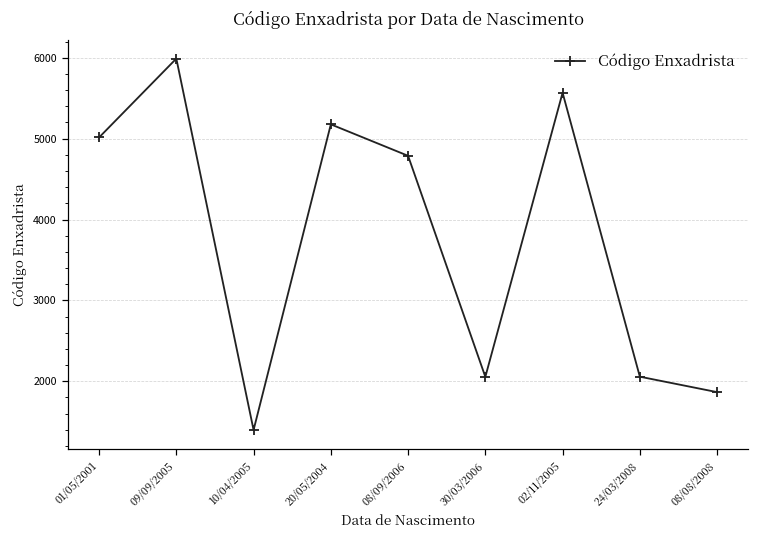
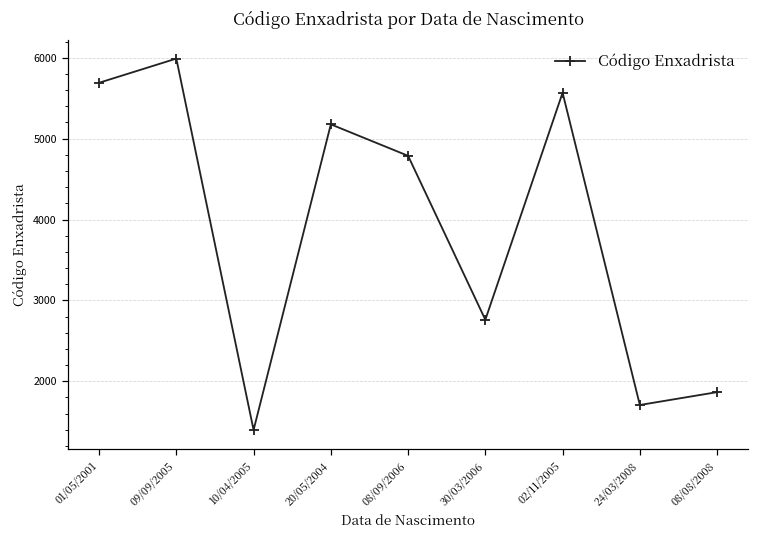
  {
-   "01/05/2001": 5000,
+   "01/05/2001": 5700,
    "09/09/2005": 6000,
    "10/04/2005": 1400,
    "20/05/2004": 5200,
    "08/09/2006": 4800,
-   "30/03/2006": 2100,
+   "30/03/2006": 2800,
    "02/11/2005": 5600,
-   "24/03/2008": 2100,
+   "24/03/2008": 1700,
    "08/08/2008": 1900
  }
